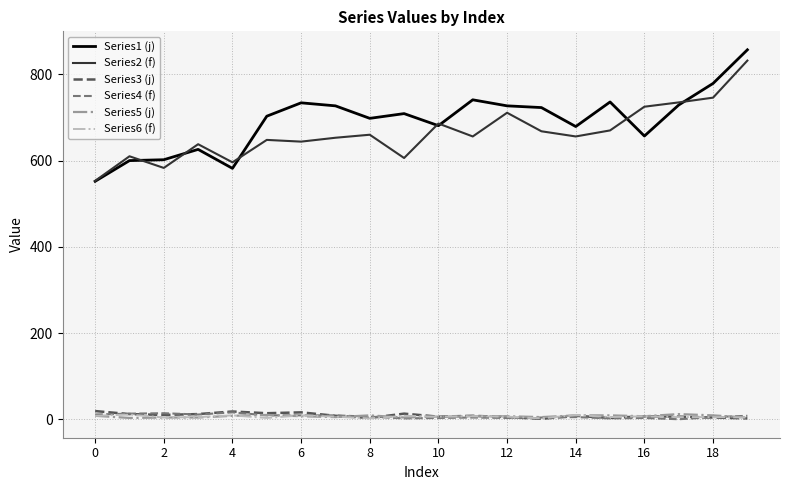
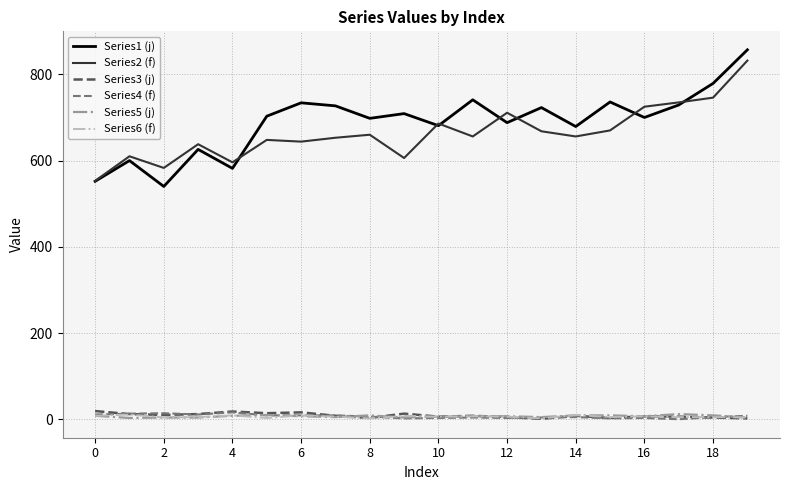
  {
    "Series1 (j)": {
-     "2": 600,
+     "2": 540,
      "4": 580,
      "6": 730,
      "8": 700,
-     "12": 730,
+     "12": 690,
      "14": 680,
-     "16": 660,
+     "16": 700,
      "18": 780
    }
  }
